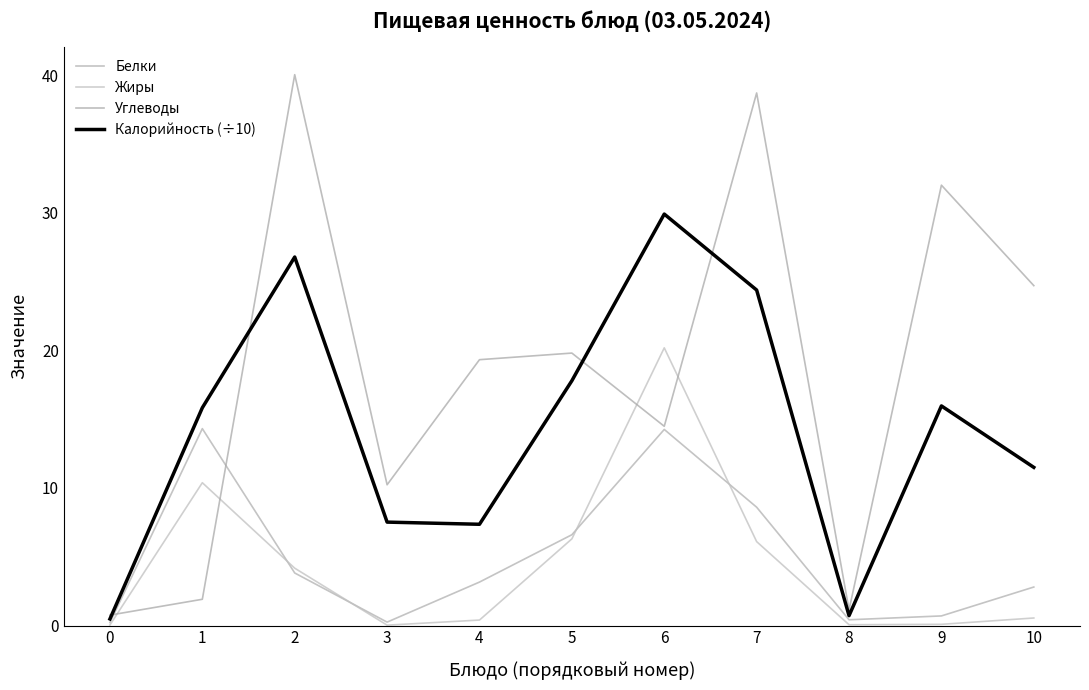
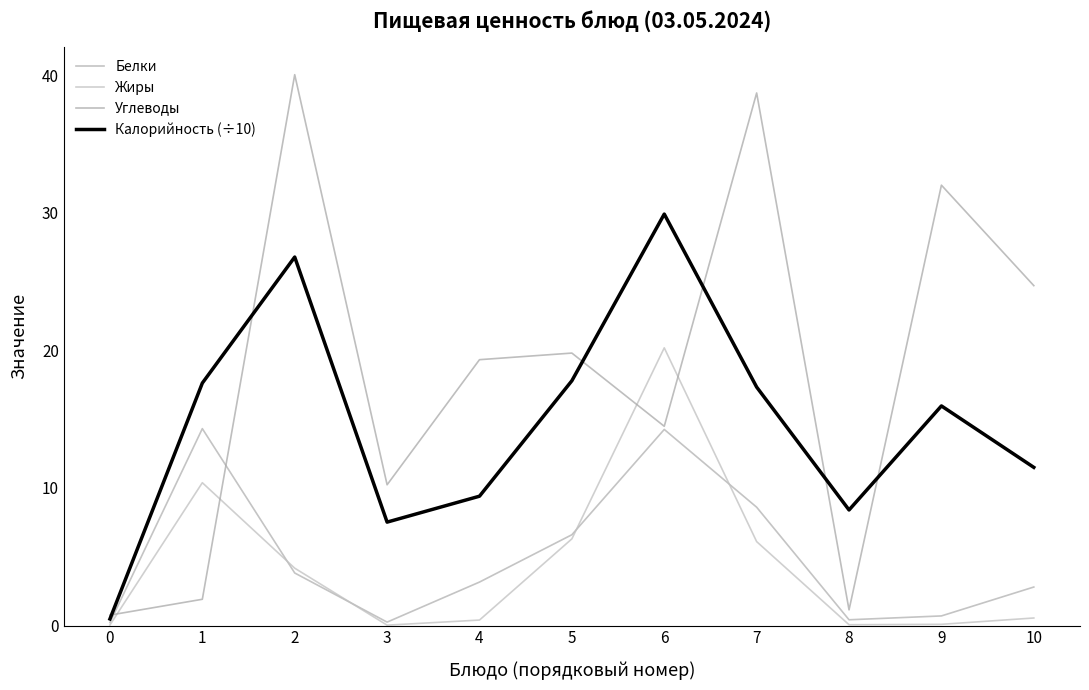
  {
    "Калорийность (÷10)": {
      "0": 0.5,
-     "1": 15.8,
+     "1": 17.6,
      "2": 26.8,
      "3": 7.5,
-     "4": 7.4,
+     "4": 9.4,
      "5": 17.8,
      "6": 29.9,
-     "7": 24.4,
-     "8": 0.7,
+     "7": 17.3,
+     "8": 8.4,
      "9": 16.0,
      "10": 11.5
    }
  }
